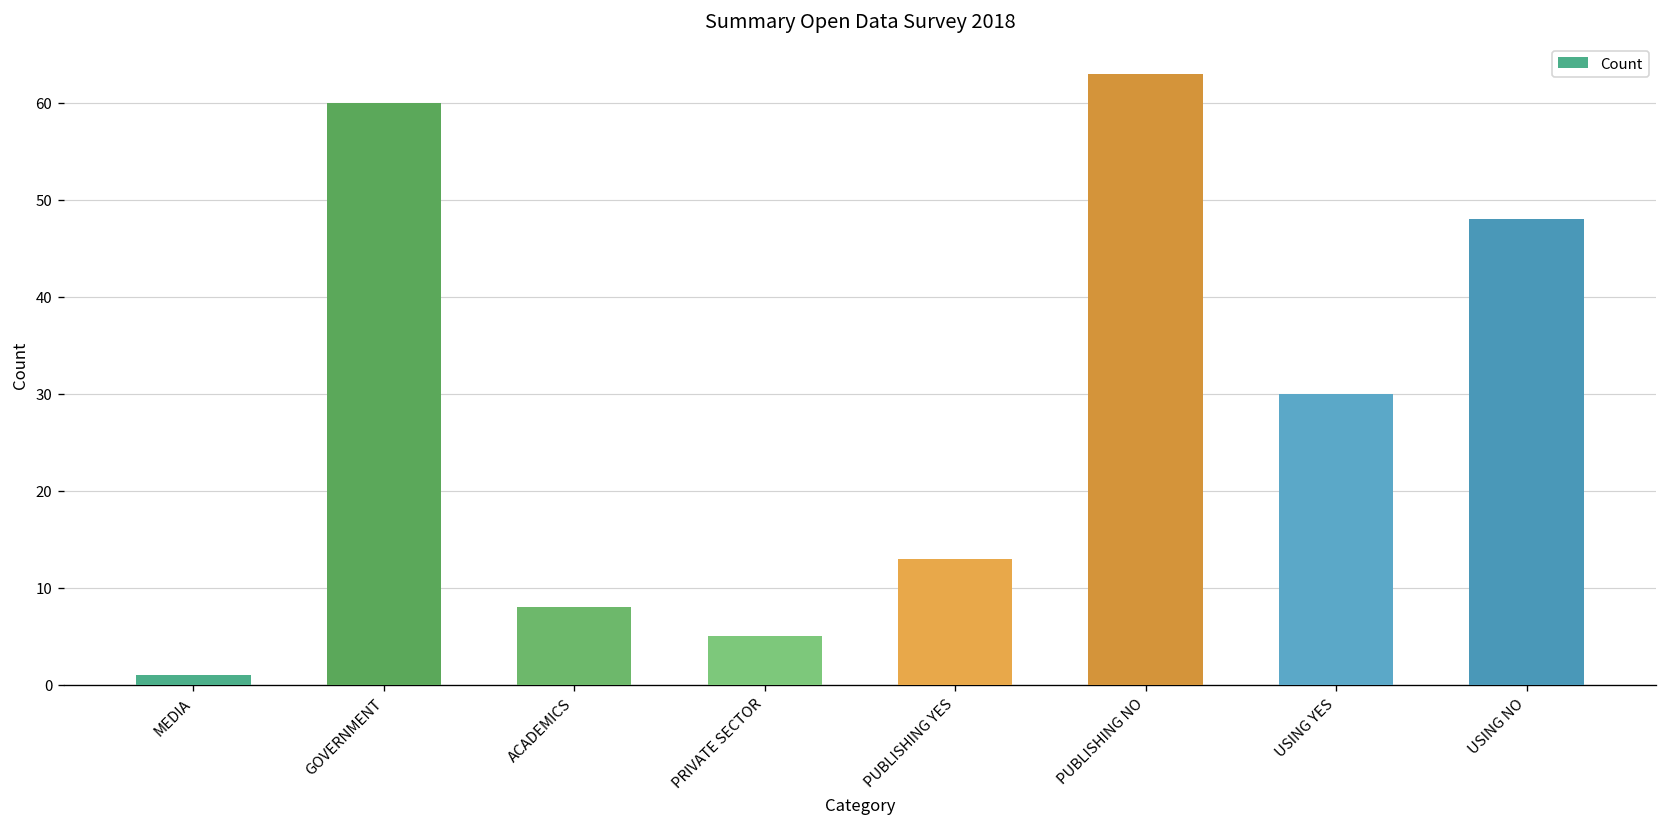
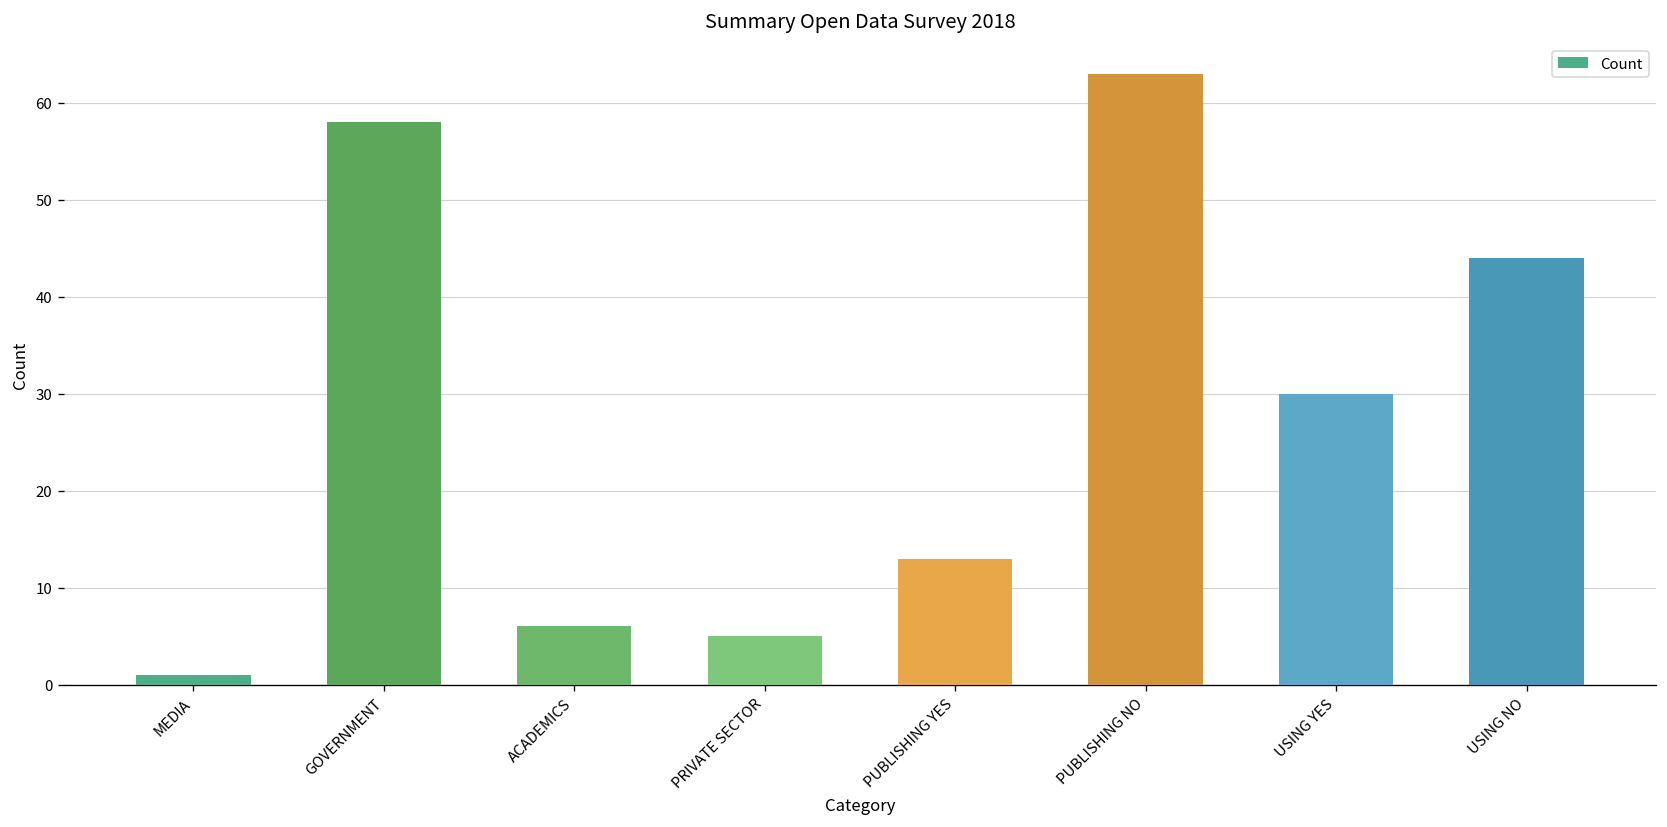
  {
    "MEDIA": 1,
-   "GOVERNMENT": 60,
-   "ACADEMICS": 8,
+   "GOVERNMENT": 58,
+   "ACADEMICS": 6,
    "PRIVATE SECTOR": 5,
    "PUBLISHING YES": 13,
    "PUBLISHING NO": 63,
    "USING YES": 30,
-   "USING NO": 48
+   "USING NO": 44
  }
